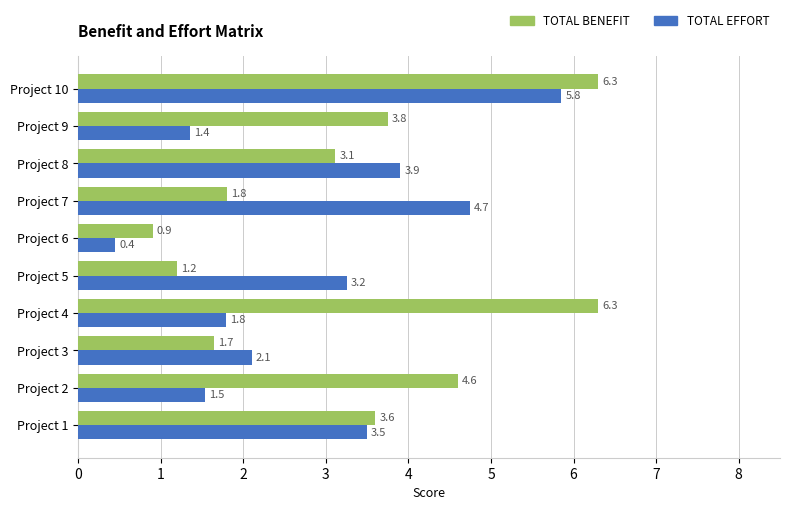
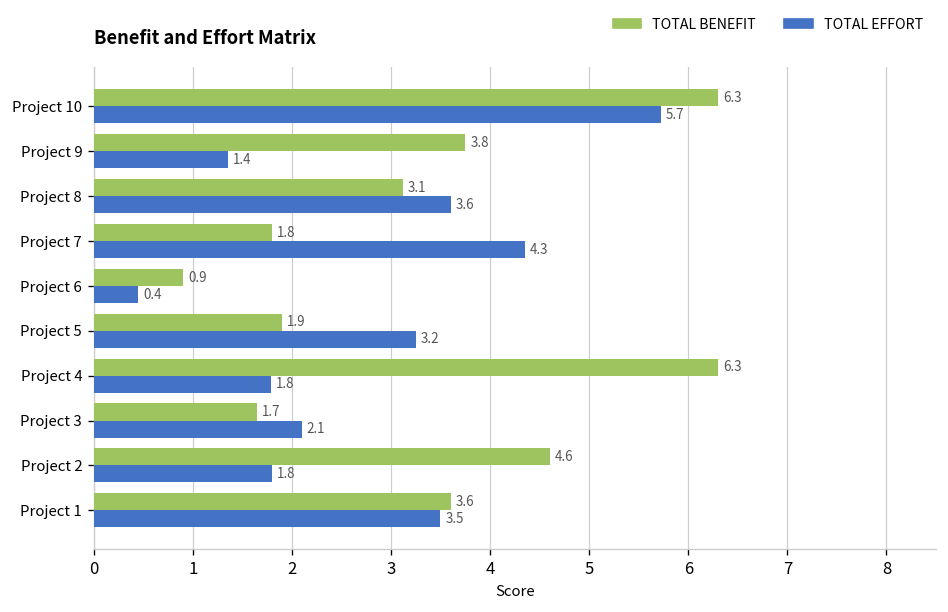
  {
    "TOTAL BENEFIT": {
      "Project 10": 6.3,
      "Project 9": 3.8,
      "Project 8": 3.1,
      "Project 7": 1.8,
      "Project 6": 0.9,
-     "Project 5": 1.2,
+     "Project 5": 1.9,
      "Project 4": 6.3,
      "Project 3": 1.7,
      "Project 2": 4.6,
      "Project 1": 3.6
    },
    "TOTAL EFFORT": {
-     "Project 10": 5.8,
+     "Project 10": 5.7,
      "Project 9": 1.4,
-     "Project 8": 3.9,
-     "Project 7": 4.7,
+     "Project 8": 3.6,
+     "Project 7": 4.3,
      "Project 6": 0.4,
      "Project 5": 3.2,
      "Project 4": 1.8,
      "Project 3": 2.1,
-     "Project 2": 1.5,
+     "Project 2": 1.8,
      "Project 1": 3.5
    }
  }
